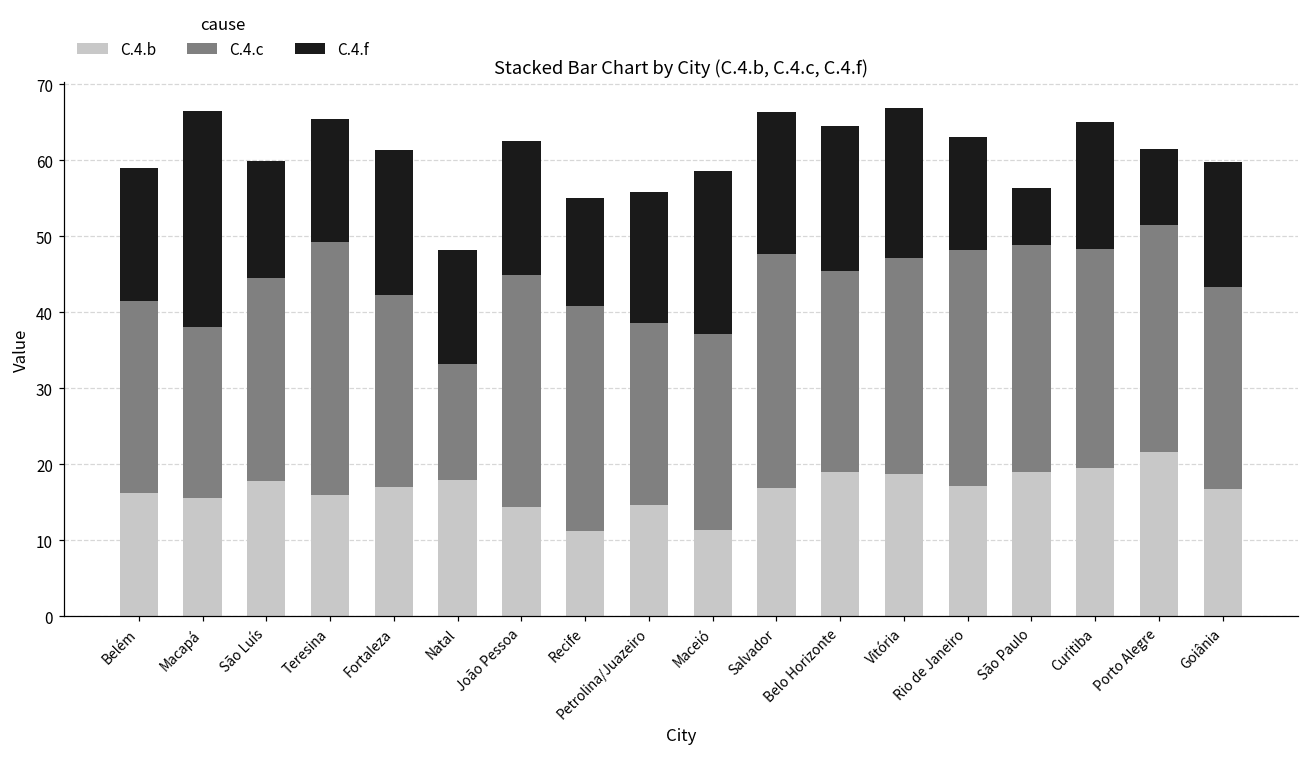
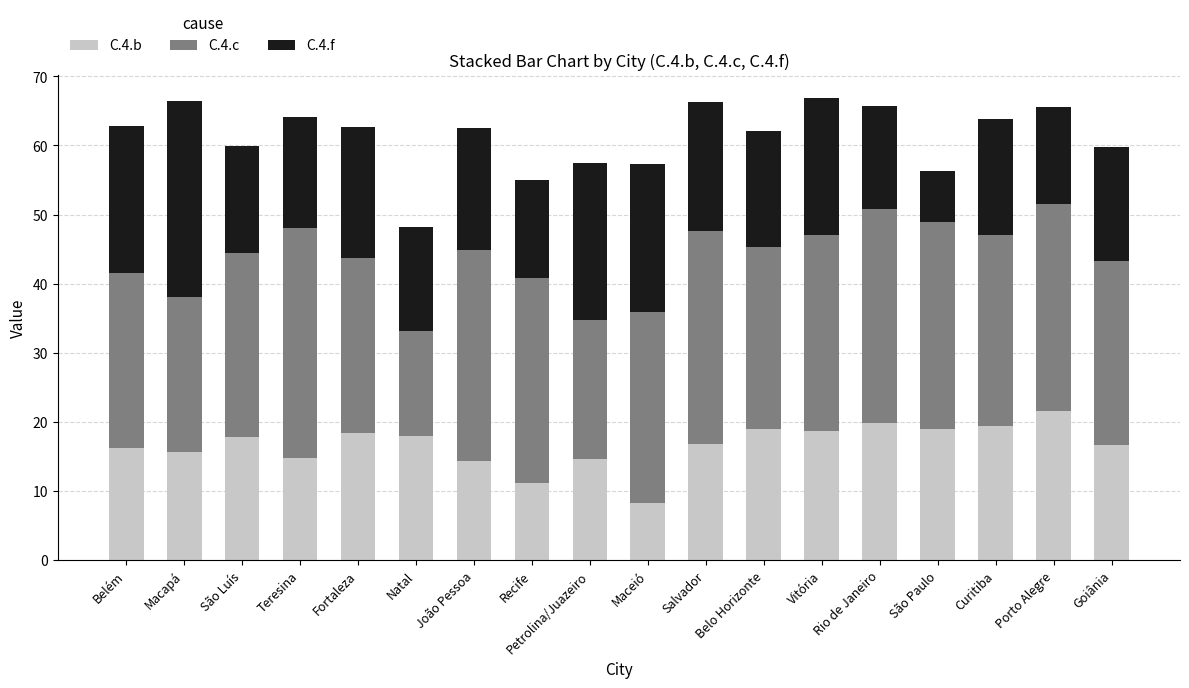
  {
    "C.4.b": {
      "Belém": 16,
      "Macapá": 16,
      "São Luís": 18,
-     "Teresina": 16,
-     "Fortaleza": 17,
+     "Teresina": 15,
+     "Fortaleza": 18,
      "Natal": 18,
      "João Pessoa": 14,
      "Recife": 11,
      "Petrolina/Juazeiro": 15,
-     "Maceió": 11,
+     "Maceió": 8,
      "Salvador": 17,
      "Belo Horizonte": 19,
      "Vitória": 19,
-     "Rio de Janeiro": 17,
+     "Rio de Janeiro": 20,
      "São Paulo": 19,
      "Curitiba": 19,
      "Porto Alegre": 22,
      "Goiânia": 17
    },
    "C.4.c": {
      "Belém": 25,
      "Macapá": 22,
      "São Luís": 27,
      "Teresina": 33,
      "Fortaleza": 25,
      "Natal": 15,
      "João Pessoa": 31,
      "Recife": 30,
-     "Petrolina/Juazeiro": 24,
-     "Maceió": 26,
+     "Petrolina/Juazeiro": 20,
+     "Maceió": 28,
      "Salvador": 31,
      "Belo Horizonte": 26,
      "Vitória": 28,
      "Rio de Janeiro": 31,
      "São Paulo": 30,
-     "Curitiba": 29,
+     "Curitiba": 28,
      "Porto Alegre": 30,
      "Goiânia": 27
    },
    "C.4.f": {
-     "Belém": 18,
+     "Belém": 21,
      "Macapá": 28,
      "São Luís": 15,
      "Teresina": 16,
      "Fortaleza": 19,
      "Natal": 15,
      "João Pessoa": 18,
      "Recife": 14,
-     "Petrolina/Juazeiro": 17,
+     "Petrolina/Juazeiro": 23,
      "Maceió": 21,
      "Salvador": 19,
-     "Belo Horizonte": 19,
+     "Belo Horizonte": 17,
      "Vitória": 20,
      "Rio de Janeiro": 15,
      "São Paulo": 7,
      "Curitiba": 17,
-     "Porto Alegre": 10,
+     "Porto Alegre": 14,
      "Goiânia": 16
    }
  }
